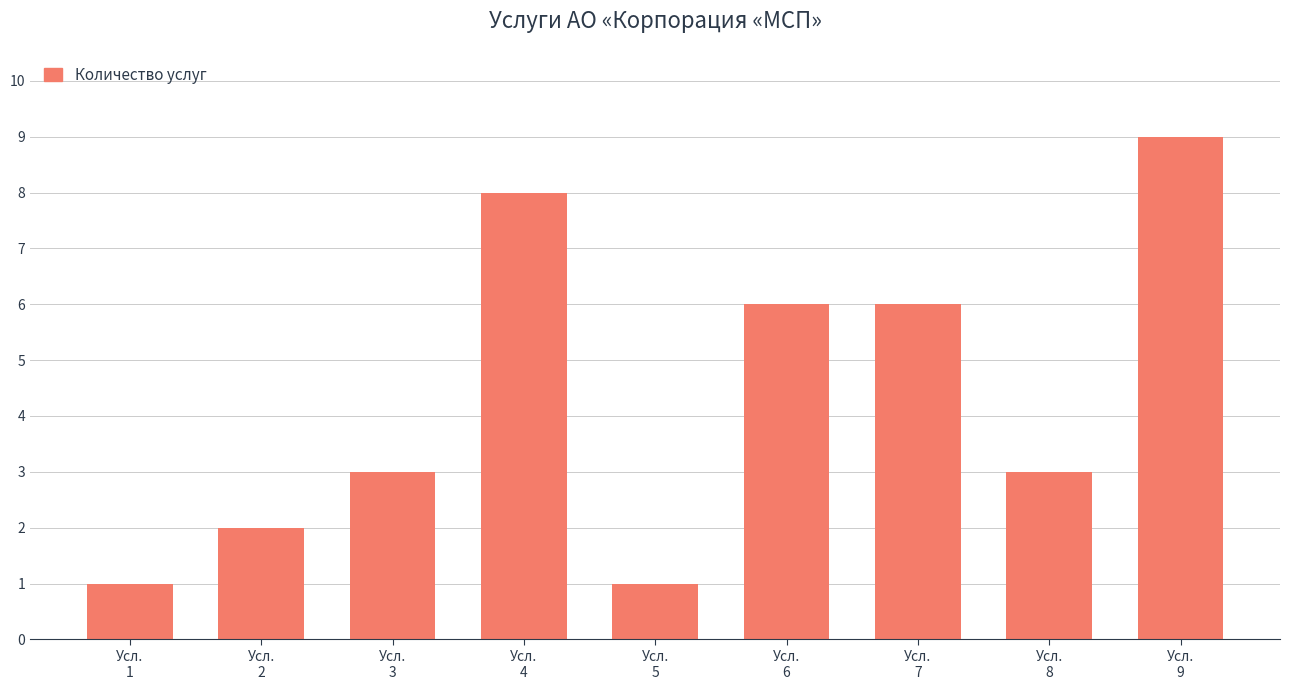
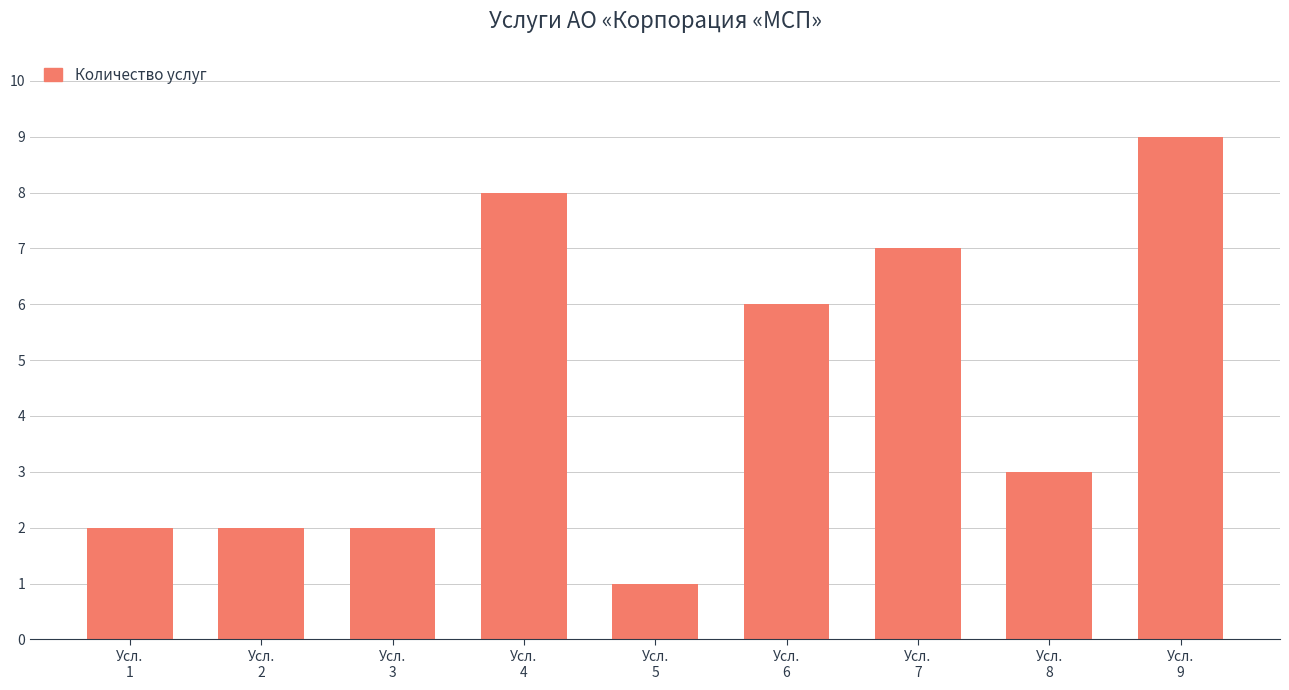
  {
-   "Усл. 1": 1,
+   "Усл. 1": 2,
    "Усл. 2": 2,
-   "Усл. 3": 3,
+   "Усл. 3": 2,
    "Усл. 4": 8,
    "Усл. 5": 1,
    "Усл. 6": 6,
-   "Усл. 7": 6,
+   "Усл. 7": 7,
    "Усл. 8": 3,
    "Усл. 9": 9
  }
